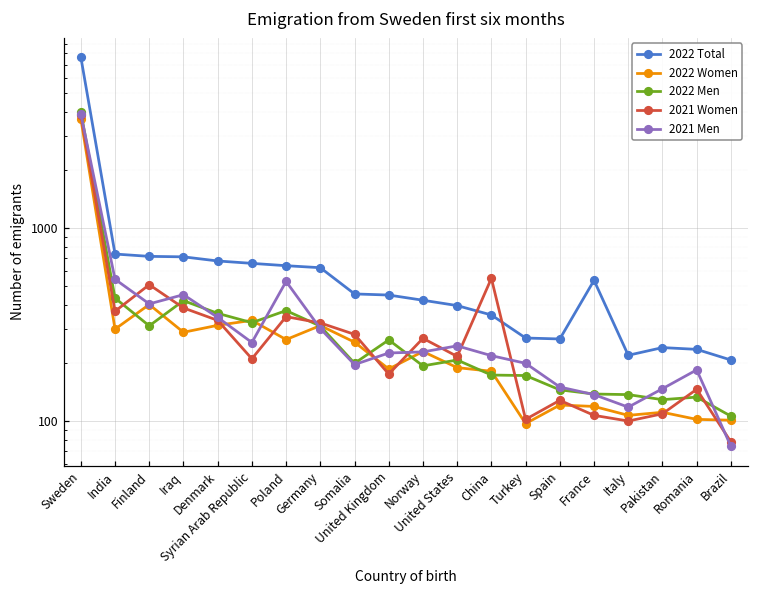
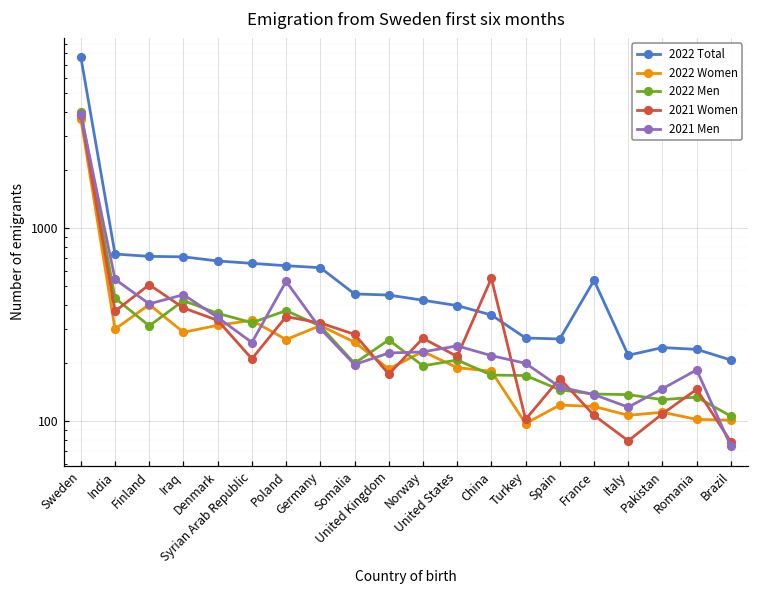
  {
    "2022 Total": {
      "Sweden": 8000,
      "India": 730,
      "Finland": 710,
      "Iraq": 710,
      "Denmark": 670,
      "Syrian Arab Republic": 660,
      "Poland": 640,
      "Germany": 620,
      "Somalia": 460,
      "United Kingdom": 450,
      "Norway": 420,
      "United States": 400,
      "China": 350,
      "Turkey": 270,
      "Spain": 270,
      "France": 540,
      "Italy": 220,
      "Pakistan": 240,
      "Romania": 240,
      "Brazil": 210
    },
    "2022 Women": {
      "Sweden": 3700,
      "India": 300,
      "Iraq": 290,
      "Denmark": 310,
      "Poland": 260,
      "Somalia": 260,
      "United Kingdom": 190,
      "United States": 190,
      "China": 180,
      "Turkey": 100,
      "Spain": 120,
      "France": 120,
      "Italy": 110,
      "Romania": 100,
      "Brazil": 100
    },
    "2022 Men": {
      "India": 430,
      "Finland": 310,
      "Iraq": 420,
      "Denmark": 360,
      "Poland": 370,
      "United Kingdom": 260,
      "Norway": 190,
      "United States": 210,
      "China": 170,
      "Turkey": 170,
      "Spain": 150,
      "Italy": 140,
      "Pakistan": 130,
      "Romania": 130,
      "Brazil": 110
    },
    "2021 Women": {
      "India": 370,
      "Finland": 510,
      "Iraq": 390,
      "Denmark": 330,
      "Syrian Arab Republic": 210,
      "Poland": 350,
      "Somalia": 280,
      "United Kingdom": 180,
      "Norway": 270,
      "United States": 220,
      "China": 550,
      "Turkey": 100,
-     "Spain": 130,
+     "Spain": 170,
      "France": 110,
-     "Italy": 100,
+     "Italy": 80,
      "Romania": 150,
      "Brazil": 80
    },
    "2021 Men": {
      "India": 540,
      "Iraq": 450,
      "Denmark": 340,
      "Syrian Arab Republic": 260,
      "Poland": 530,
      "United Kingdom": 230,
      "United States": 250,
      "China": 220,
      "Turkey": 200,
      "Spain": 150,
      "Italy": 120,
      "Pakistan": 150,
      "Romania": 180,
      "Brazil": 74
    }
  }
